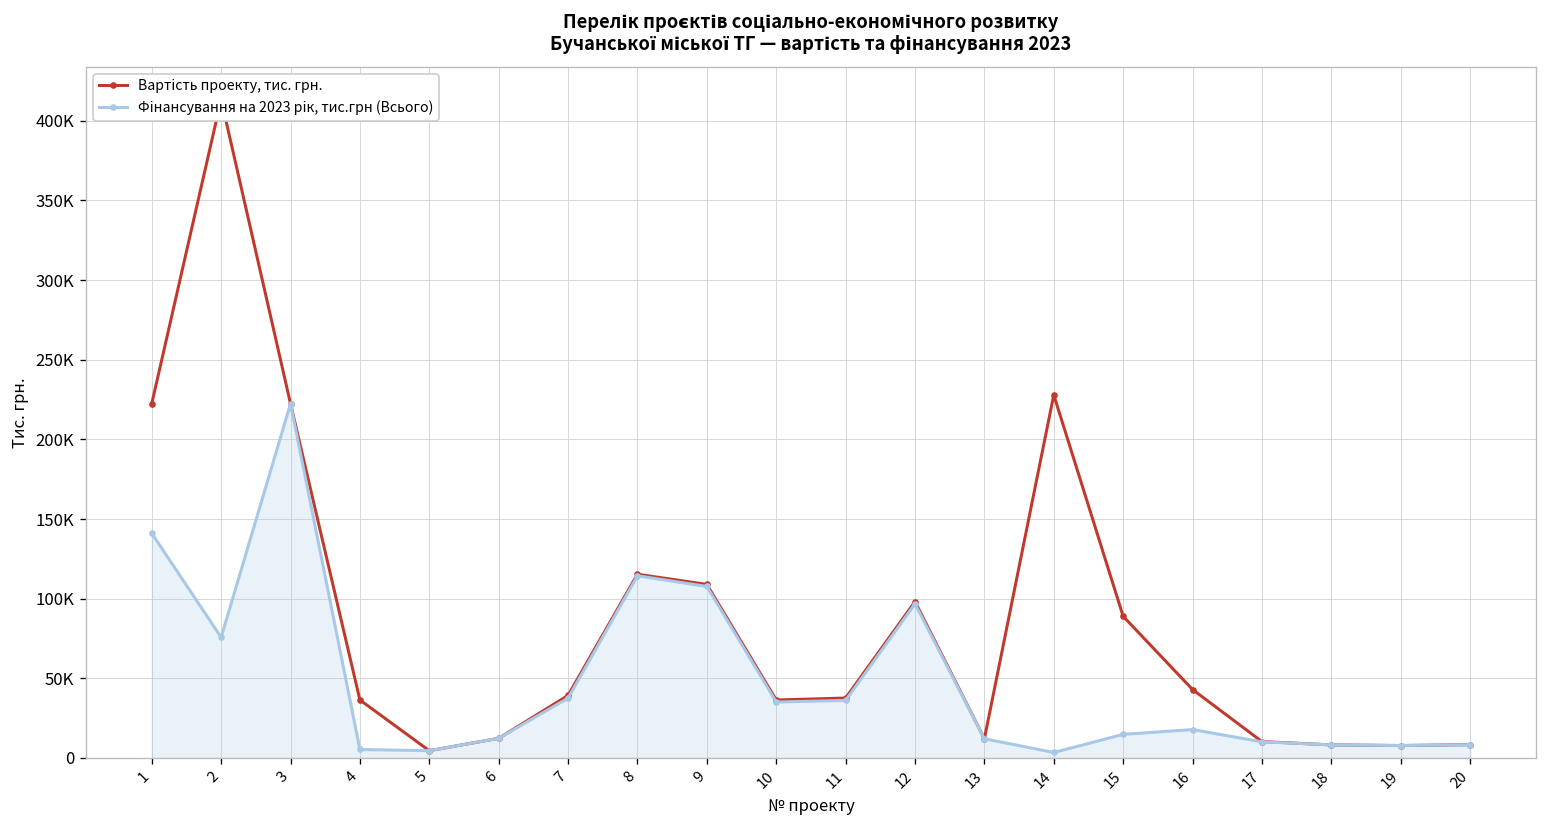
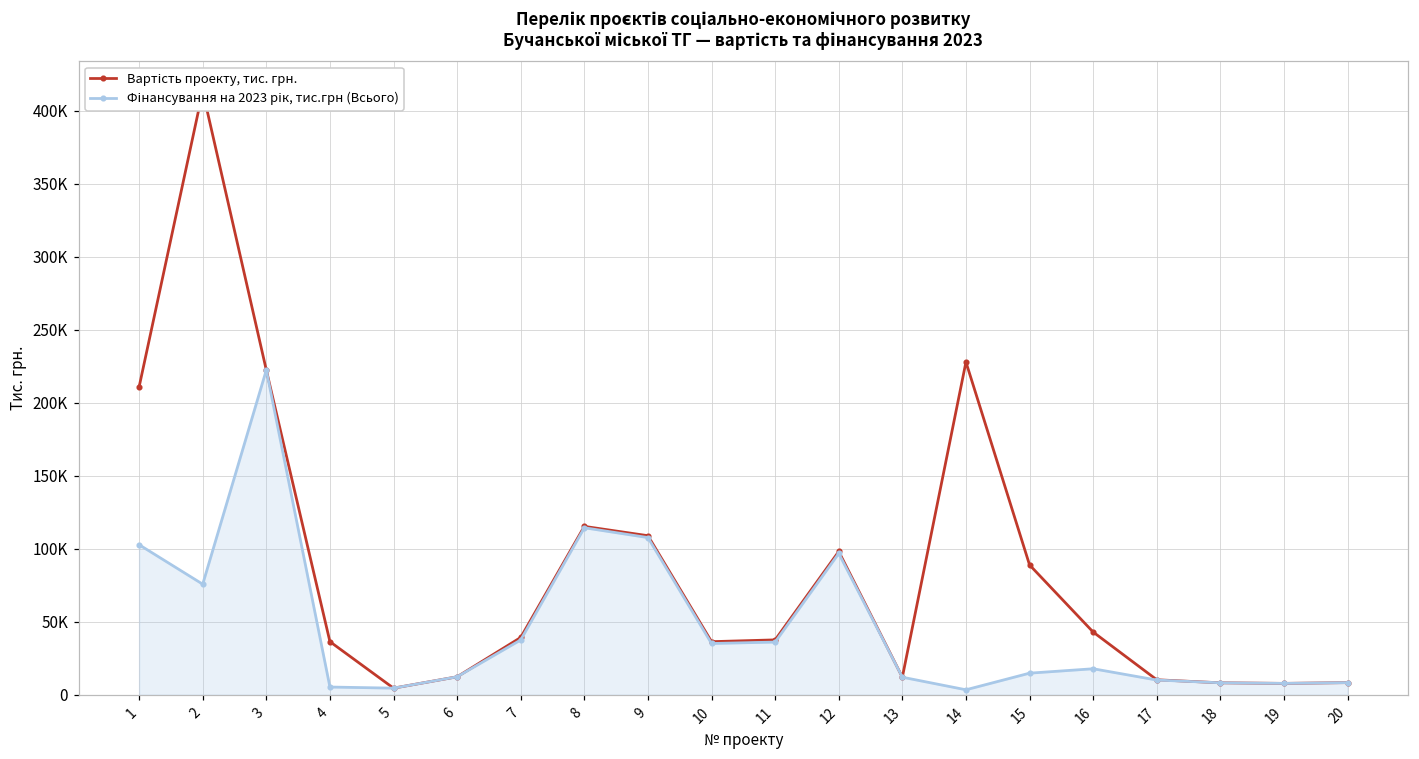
  {
    "Вартість проекту, тис. грн.": {
-     "1": 222000,
+     "1": 211000,
      "4": 36000,
      "14": 228000,
      "15": 89000,
      "16": 43000
    },
    "Фінансування на 2023 рік, тис.грн (Всього)": {
-     "1": 141000,
+     "1": 103000,
      "2": 76000,
      "4": 5000,
      "14": 3000,
      "15": 15000,
      "16": 18000
    }
  }
